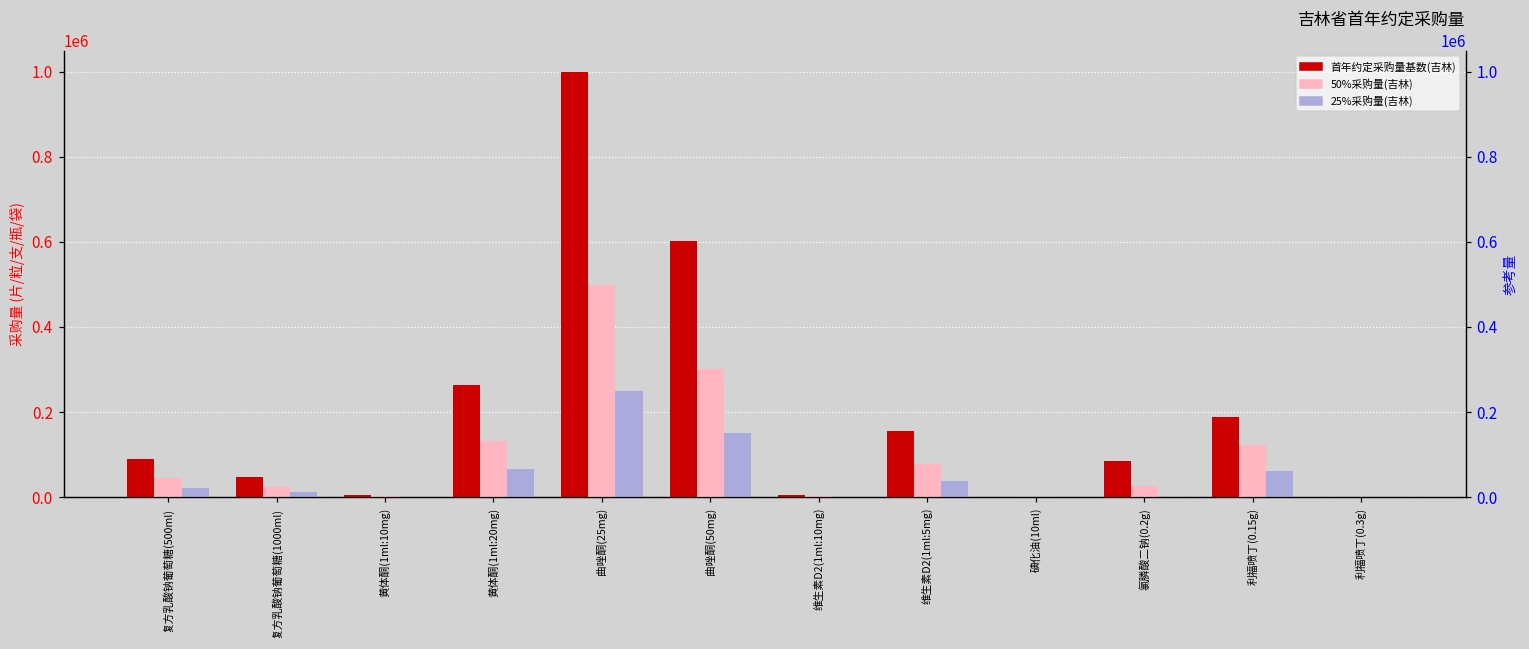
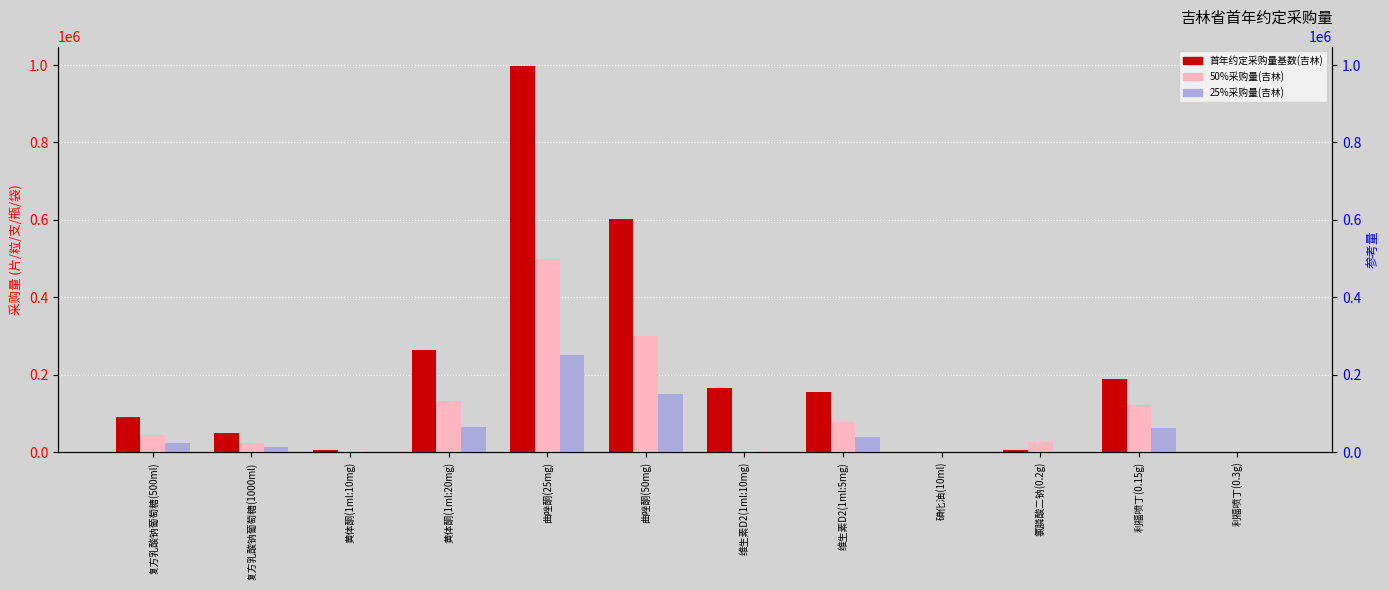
  {
    "首年约定采购量基数(吉林)": {
      "复方乳酸钠葡萄糖(500ml)": 90000,
      "复方乳酸钠葡萄糖(1000ml)": 50000,
      "黄体酮(1ml:20mg)": 260000,
      "曲唑酮(25mg)": 1000000,
      "曲唑酮(50mg)": 600000,
-     "维生素D2(1ml:10mg)": 0,
+     "维生素D2(1ml:10mg)": 170000,
      "维生素D2(1ml:5mg)": 160000,
-     "氯膦酸二钠(0.2g)": 90000,
+     "氯膦酸二钠(0.2g)": 0,
      "利福喷丁(0.15g)": 190000
    },
    "50%采购量(吉林)": {
      "复方乳酸钠葡萄糖(500ml)": 50000,
      "复方乳酸钠葡萄糖(1000ml)": 20000,
      "黄体酮(1ml:20mg)": 130000,
      "曲唑酮(25mg)": 500000,
      "曲唑酮(50mg)": 300000,
      "维生素D2(1ml:5mg)": 80000,
      "氯膦酸二钠(0.2g)": 30000,
      "利福喷丁(0.15g)": 120000
    },
    "25%采购量(吉林)": {
      "复方乳酸钠葡萄糖(500ml)": 20000,
      "复方乳酸钠葡萄糖(1000ml)": 10000,
      "黄体酮(1ml:20mg)": 70000,
      "曲唑酮(25mg)": 250000,
      "曲唑酮(50mg)": 150000,
      "维生素D2(1ml:5mg)": 40000,
      "利福喷丁(0.15g)": 60000
    }
  }
